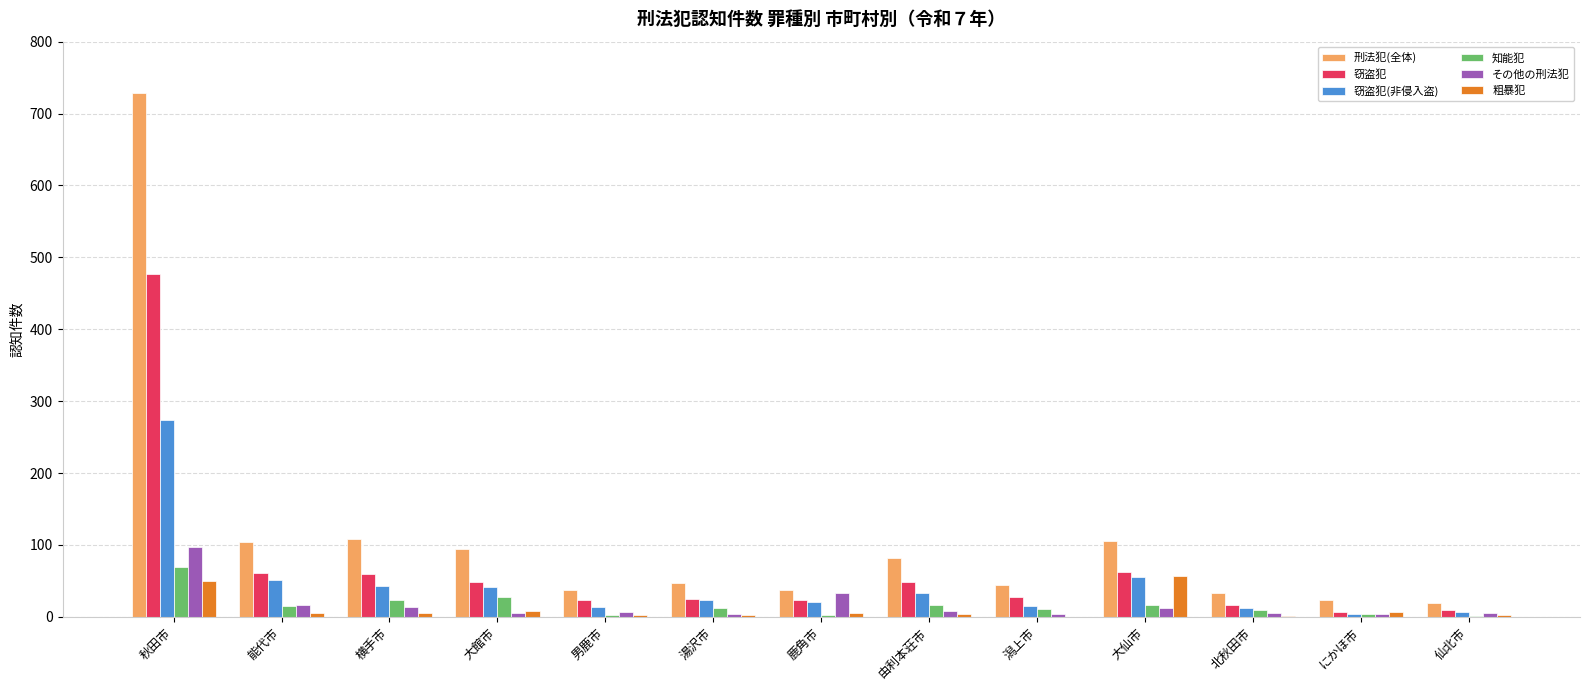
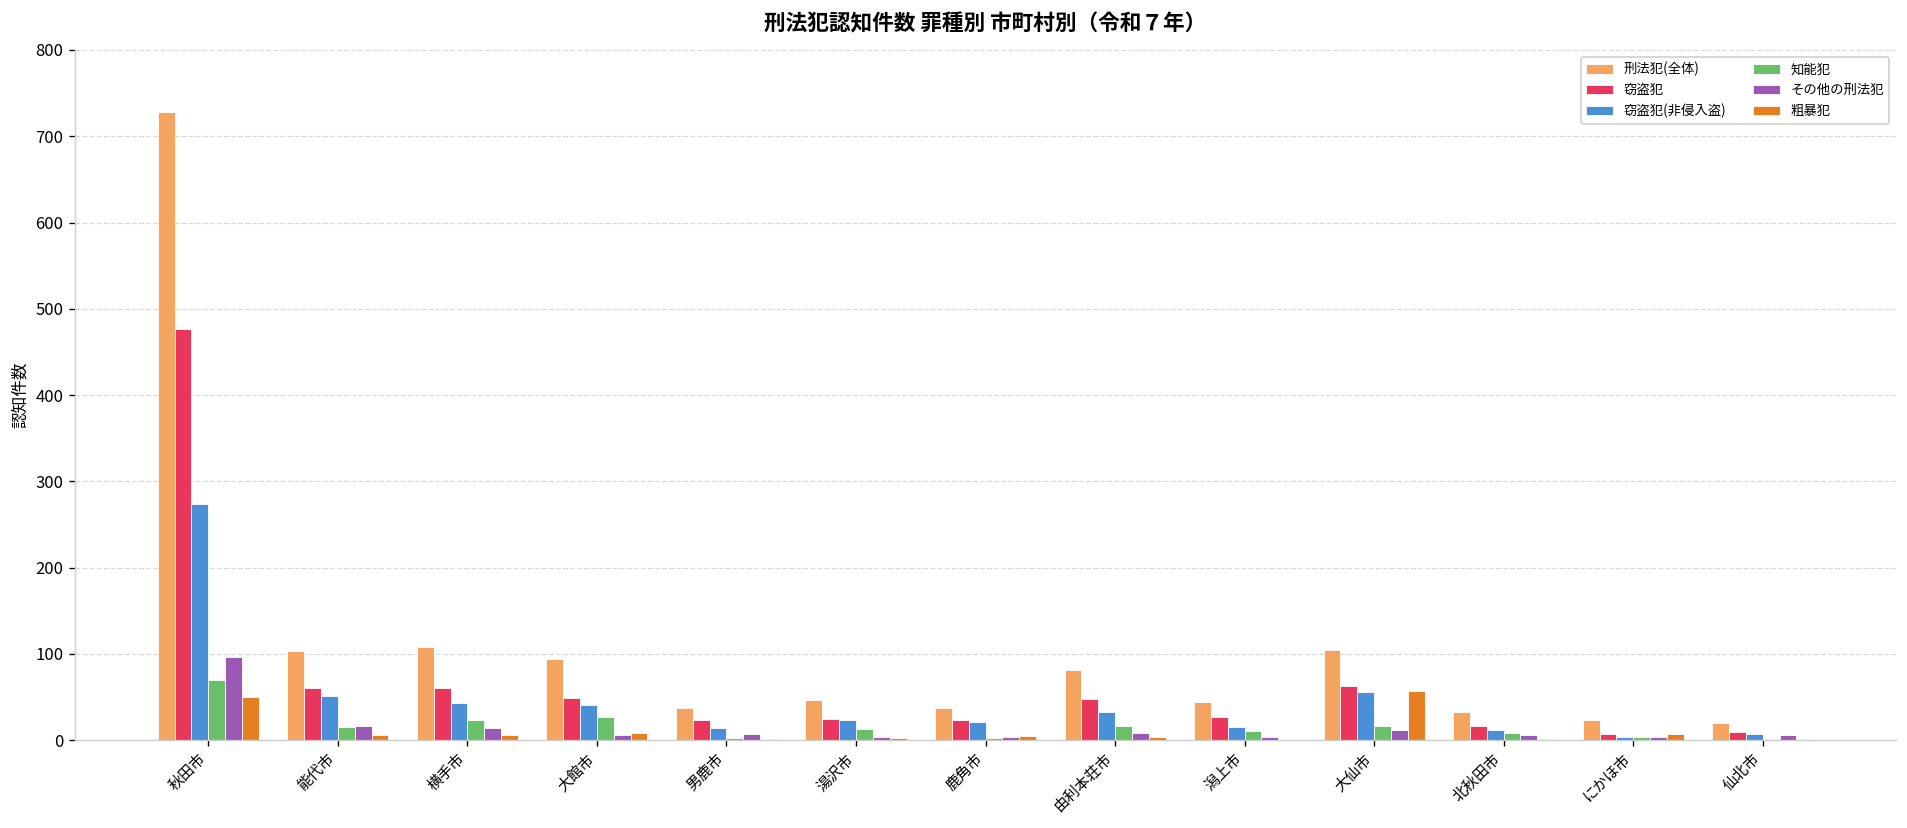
  {
    "刑法犯(全体)": {
      "秋田市": 730,
      "能代市": 100,
      "横手市": 110,
      "大館市": 90,
      "男鹿市": 40,
      "湯沢市": 50,
      "鹿角市": 40,
      "由利本荘市": 80,
      "潟上市": 40,
      "大仙市": 110,
      "北秋田市": 30,
      "にかほ市": 20,
      "仙北市": 20
    },
    "窃盗犯": {
      "秋田市": 480,
      "能代市": 60,
      "横手市": 60,
      "大館市": 50,
      "男鹿市": 20,
      "湯沢市": 30,
      "鹿角市": 20,
      "由利本荘市": 50,
      "潟上市": 30,
      "大仙市": 60,
      "北秋田市": 20,
      "にかほ市": 10,
      "仙北市": 10
    },
    "窃盗犯(非侵入盗)": {
      "秋田市": 270,
      "能代市": 50,
      "横手市": 40,
      "大館市": 40,
      "男鹿市": 10,
      "湯沢市": 20,
      "鹿角市": 20,
      "由利本荘市": 30,
      "潟上市": 20,
      "大仙市": 60,
      "北秋田市": 10,
      "にかほ市": 0,
      "仙北市": 10
    },
    "知能犯": {
      "秋田市": 70,
      "能代市": 20,
      "横手市": 20,
      "大館市": 30,
      "湯沢市": 10,
      "由利本荘市": 20,
      "潟上市": 10,
      "大仙市": 20,
      "北秋田市": 10,
      "にかほ市": 0
    },
    "その他の刑法犯": {
      "秋田市": 100,
      "能代市": 20,
      "横手市": 10,
      "大館市": 10,
      "男鹿市": 10,
      "湯沢市": 0,
-     "鹿角市": 30,
+     "鹿角市": 0,
      "由利本荘市": 10,
      "潟上市": 0,
      "大仙市": 10,
      "北秋田市": 10,
      "にかほ市": 0,
      "仙北市": 10
    },
    "粗暴犯": {
      "秋田市": 50,
      "能代市": 10,
      "横手市": 10,
      "大館市": 10,
      "鹿角市": 10,
      "由利本荘市": 0,
      "潟上市": 0,
      "大仙市": 60,
      "にかほ市": 10
    }
  }
